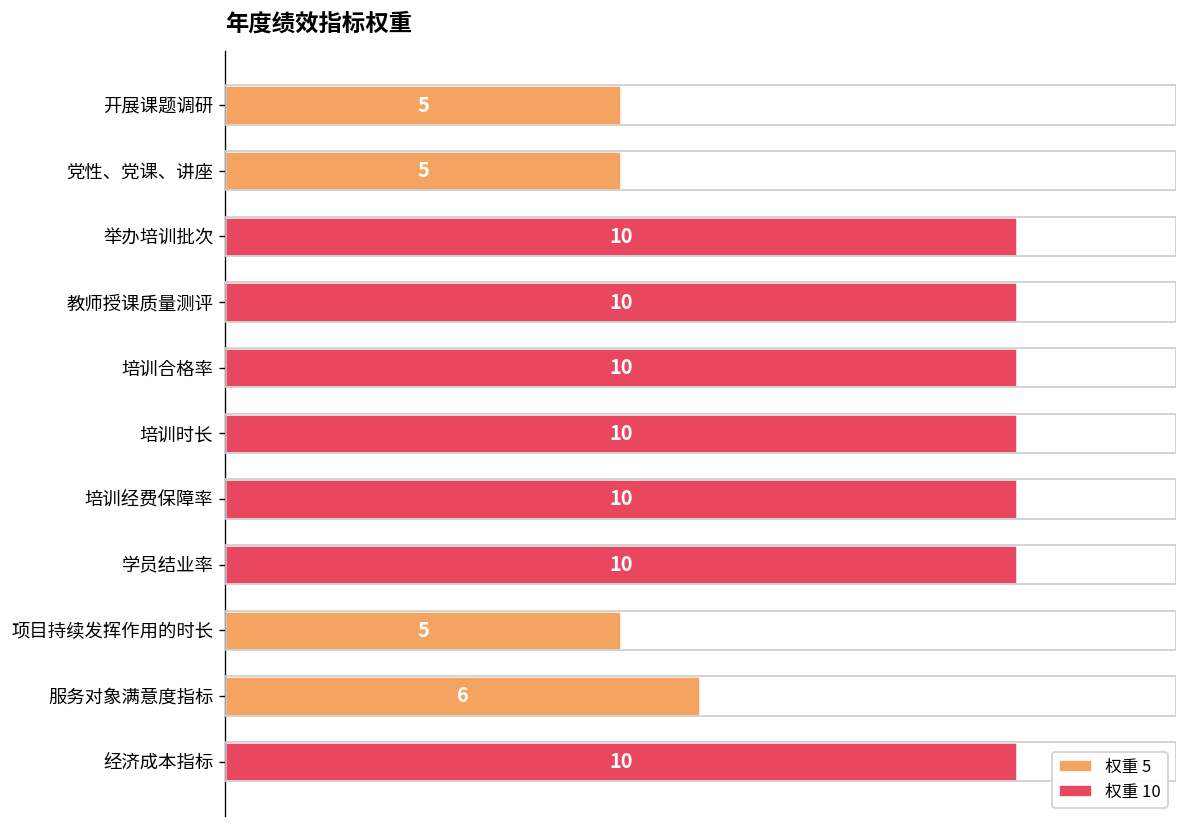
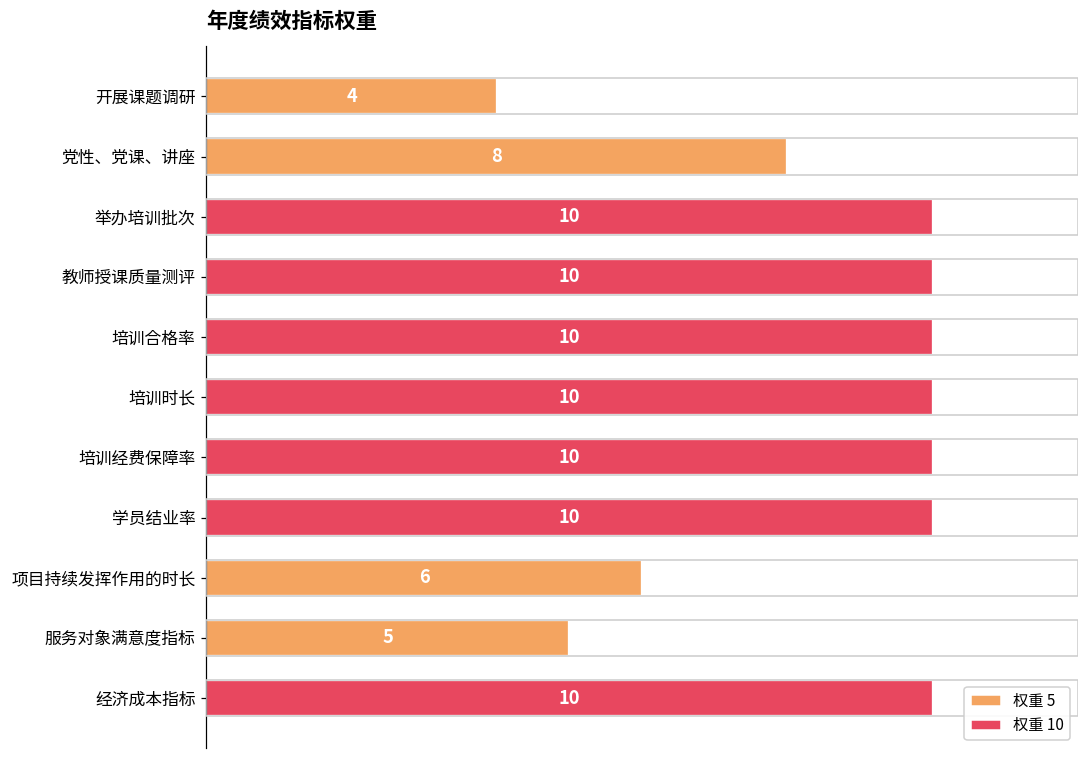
  {
-   "开展课题调研": 5,
-   "党性、党课、讲座": 5,
+   "开展课题调研": 4,
+   "党性、党课、讲座": 8,
    "举办培训批次": 10,
    "教师授课质量测评": 10,
    "培训合格率": 10,
    "培训时长": 10,
    "培训经费保障率": 10,
    "学员结业率": 10,
-   "项目持续发挥作用的时长": 5,
-   "服务对象满意度指标": 6,
+   "项目持续发挥作用的时长": 6,
+   "服务对象满意度指标": 5,
    "经济成本指标": 10
  }
